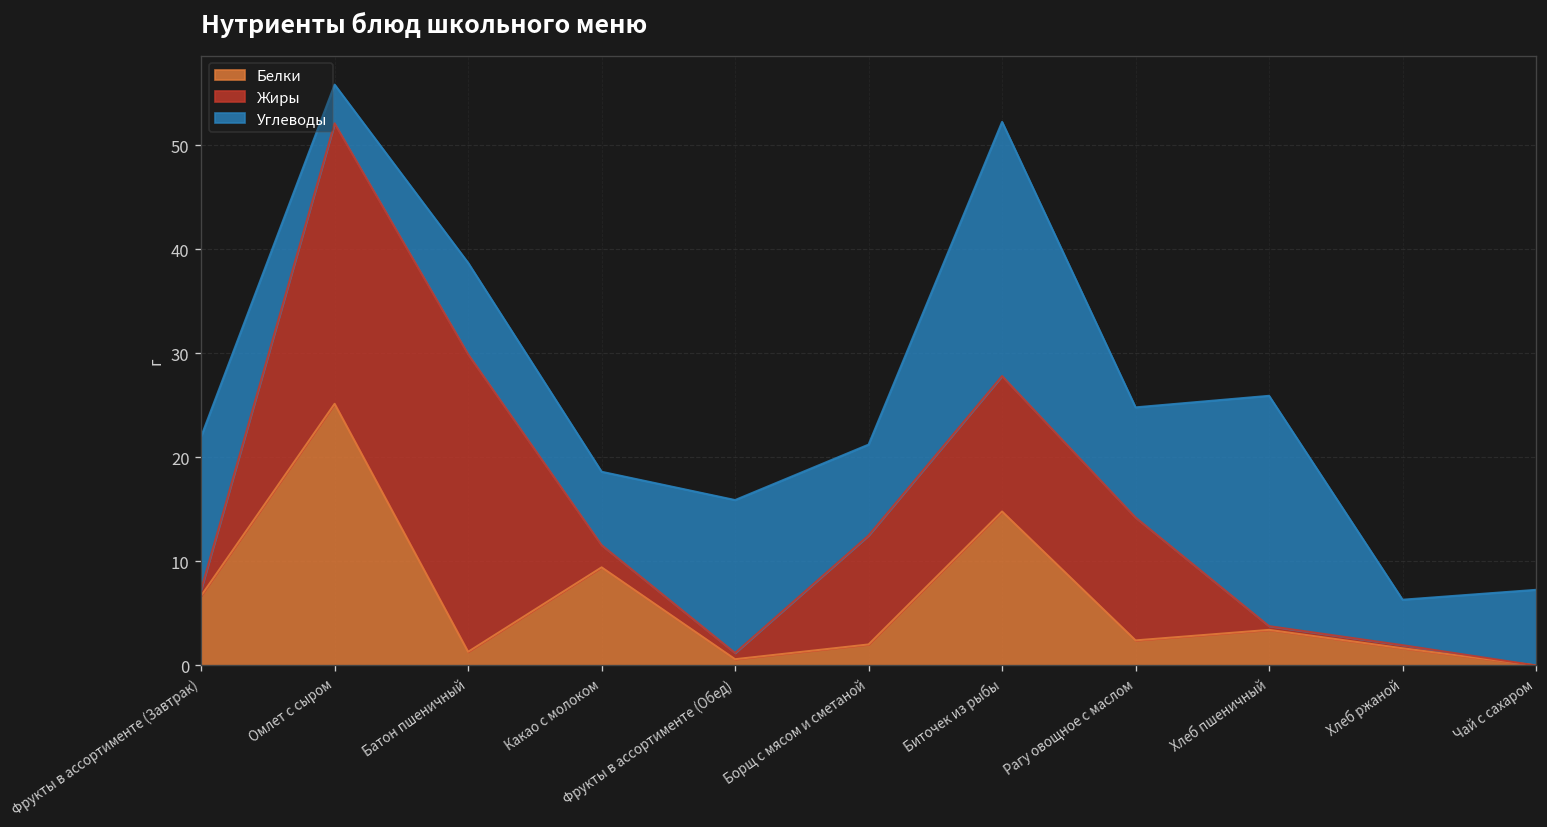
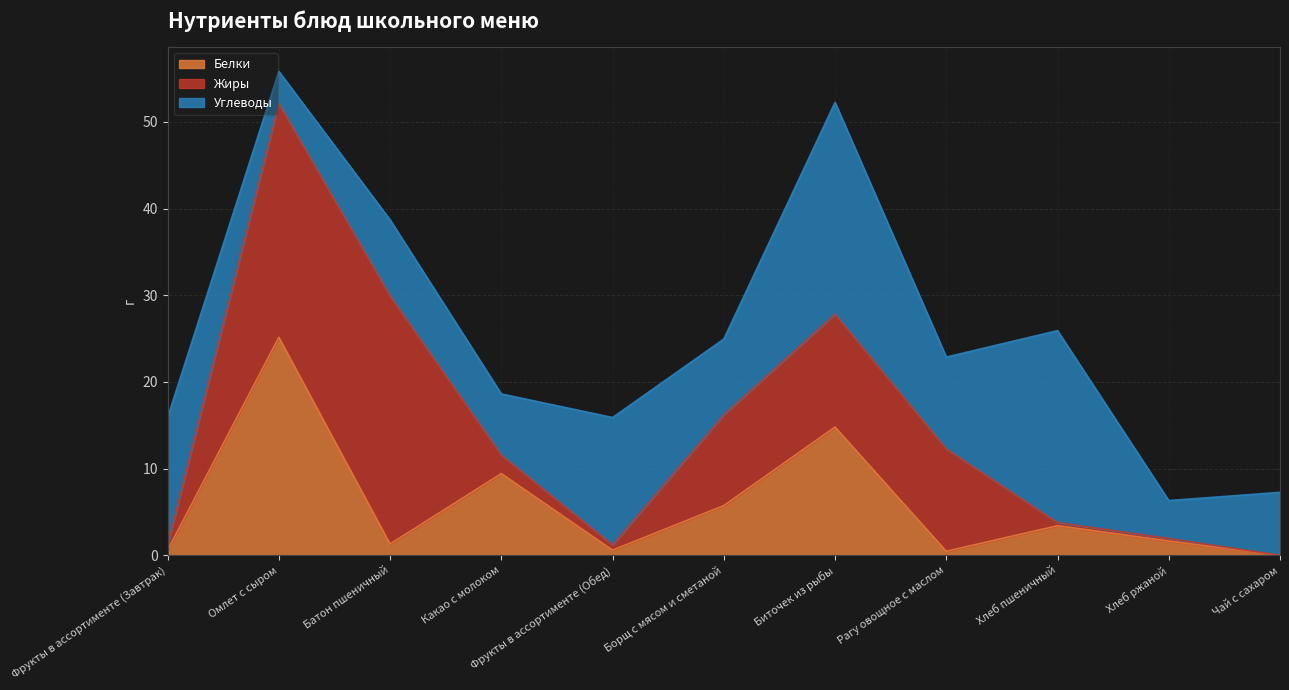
  {
    "Белки": {
-     "Фрукты в ассортименте (Завтрак)": 7,
+     "Фрукты в ассортименте (Завтрак)": 1,
      "Омлет с сыром": 25,
      "Батон пшеничный": 1,
      "Какао с молоком": 9,
      "Фрукты в ассортименте (Обед)": 1,
-     "Борщ с мясом и сметаной": 2,
+     "Борщ с мясом и сметаной": 6,
      "Биточек из рыбы": 15,
-     "Рагу овощное с маслом": 2,
+     "Рагу овощное с маслом": 0,
      "Хлеб пшеничный": 3,
      "Хлеб ржаной": 2
    },
    "Жиры": {
      "Фрукты в ассортименте (Завтрак)": 1,
      "Омлет с сыром": 27,
      "Батон пшеничный": 29,
      "Какао с молоком": 2,
      "Фрукты в ассортименте (Обед)": 1,
      "Борщ с мясом и сметаной": 10,
      "Биточек из рыбы": 13,
      "Рагу овощное с маслом": 12,
      "Хлеб пшеничный": 0,
      "Хлеб ржаной": 0
    },
    "Углеводы": {
      "Фрукты в ассортименте (Завтрак)": 15,
      "Омлет с сыром": 4,
      "Батон пшеничный": 9,
      "Какао с молоком": 7,
      "Фрукты в ассортименте (Обед)": 15,
      "Борщ с мясом и сметаной": 9,
      "Биточек из рыбы": 24,
      "Рагу овощное с маслом": 11,
      "Хлеб пшеничный": 22,
      "Хлеб ржаной": 4,
      "Чай с сахаром": 7
    }
  }
